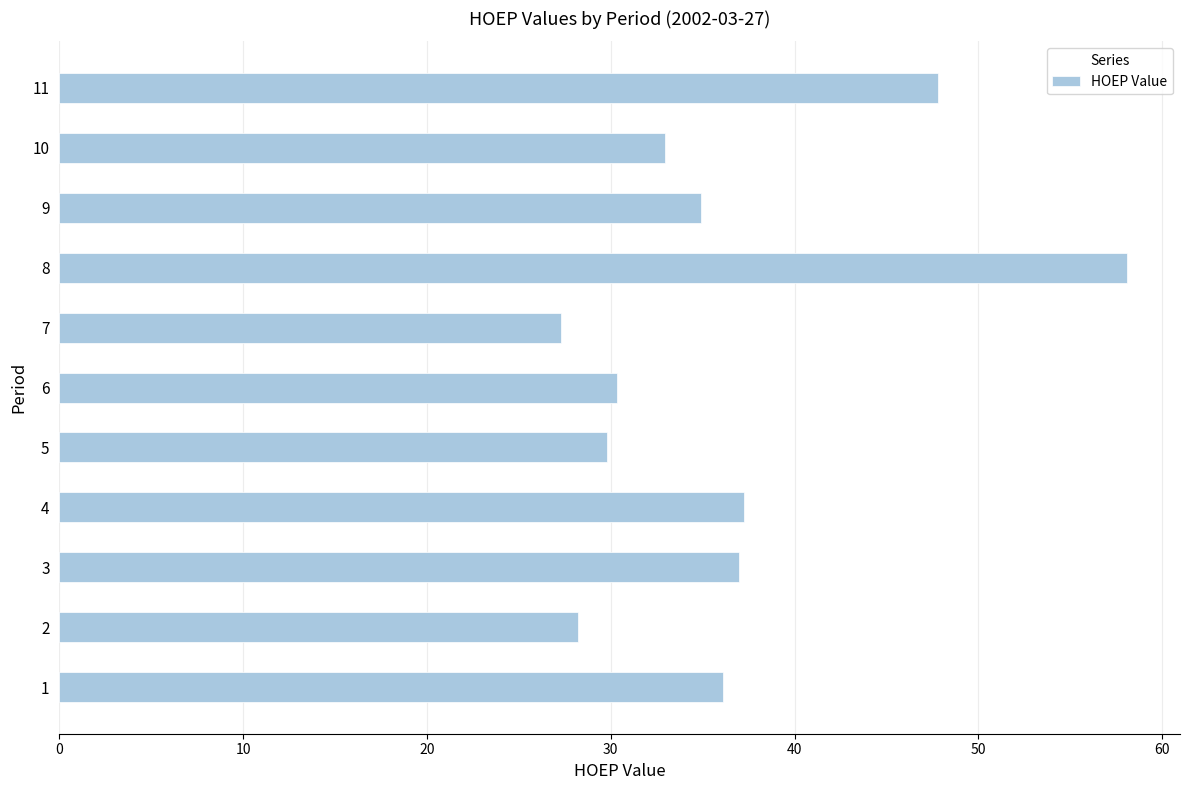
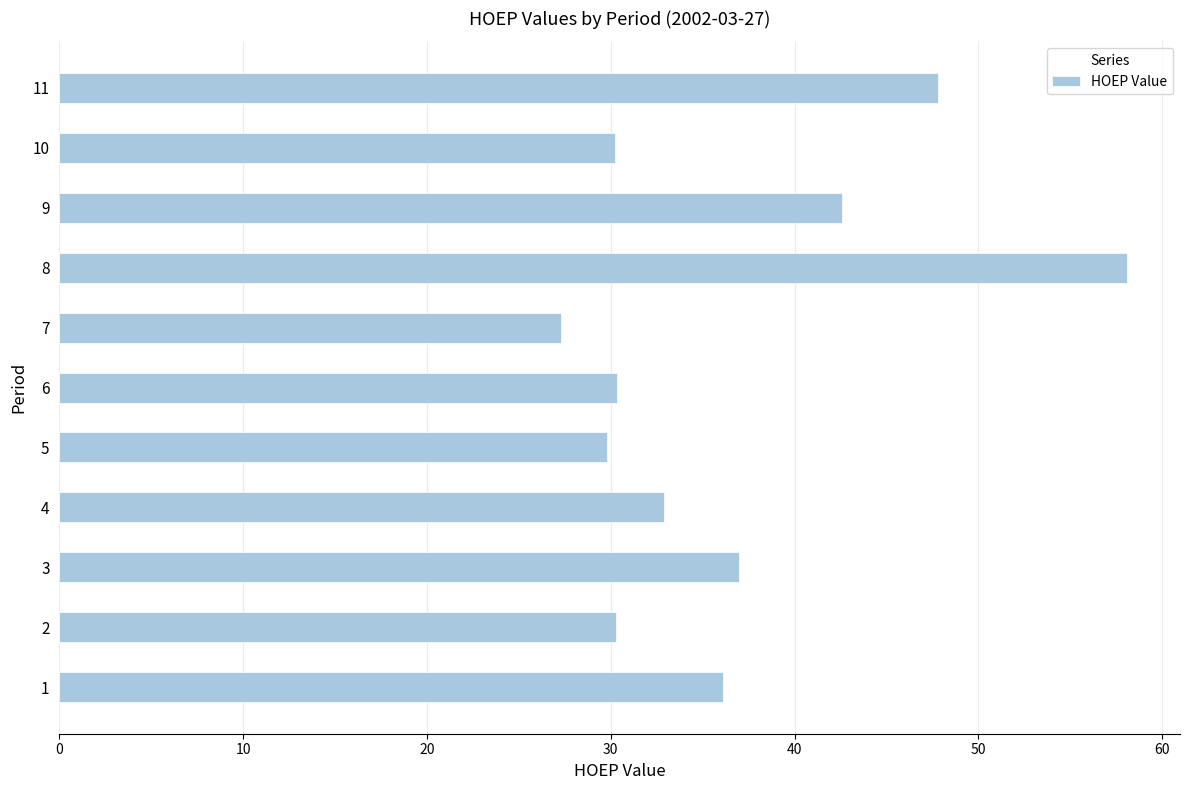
  {
    "11": 47.8,
-   "10": 33.0,
-   "9": 34.9,
+   "10": 30.3,
+   "9": 42.6,
    "8": 58.1,
    "7": 27.3,
    "6": 30.4,
    "5": 29.8,
-   "4": 37.2,
+   "4": 32.9,
    "3": 37.0,
-   "2": 28.2,
+   "2": 30.3,
    "1": 36.1
  }
